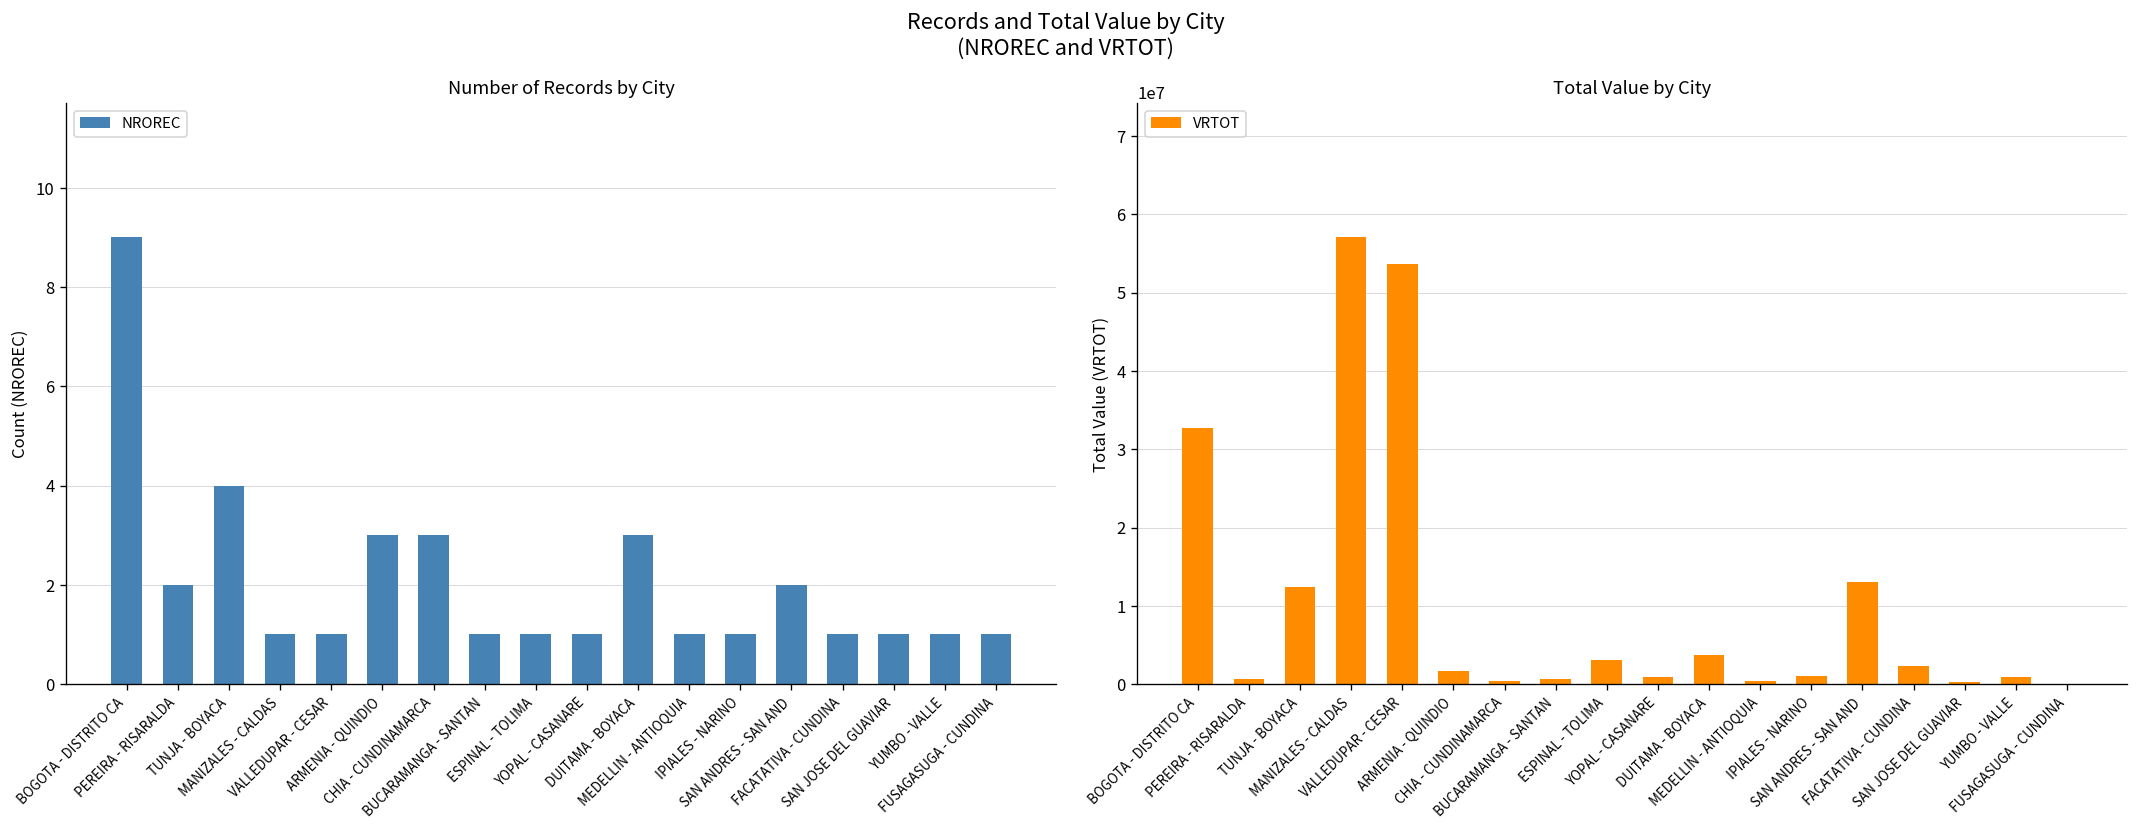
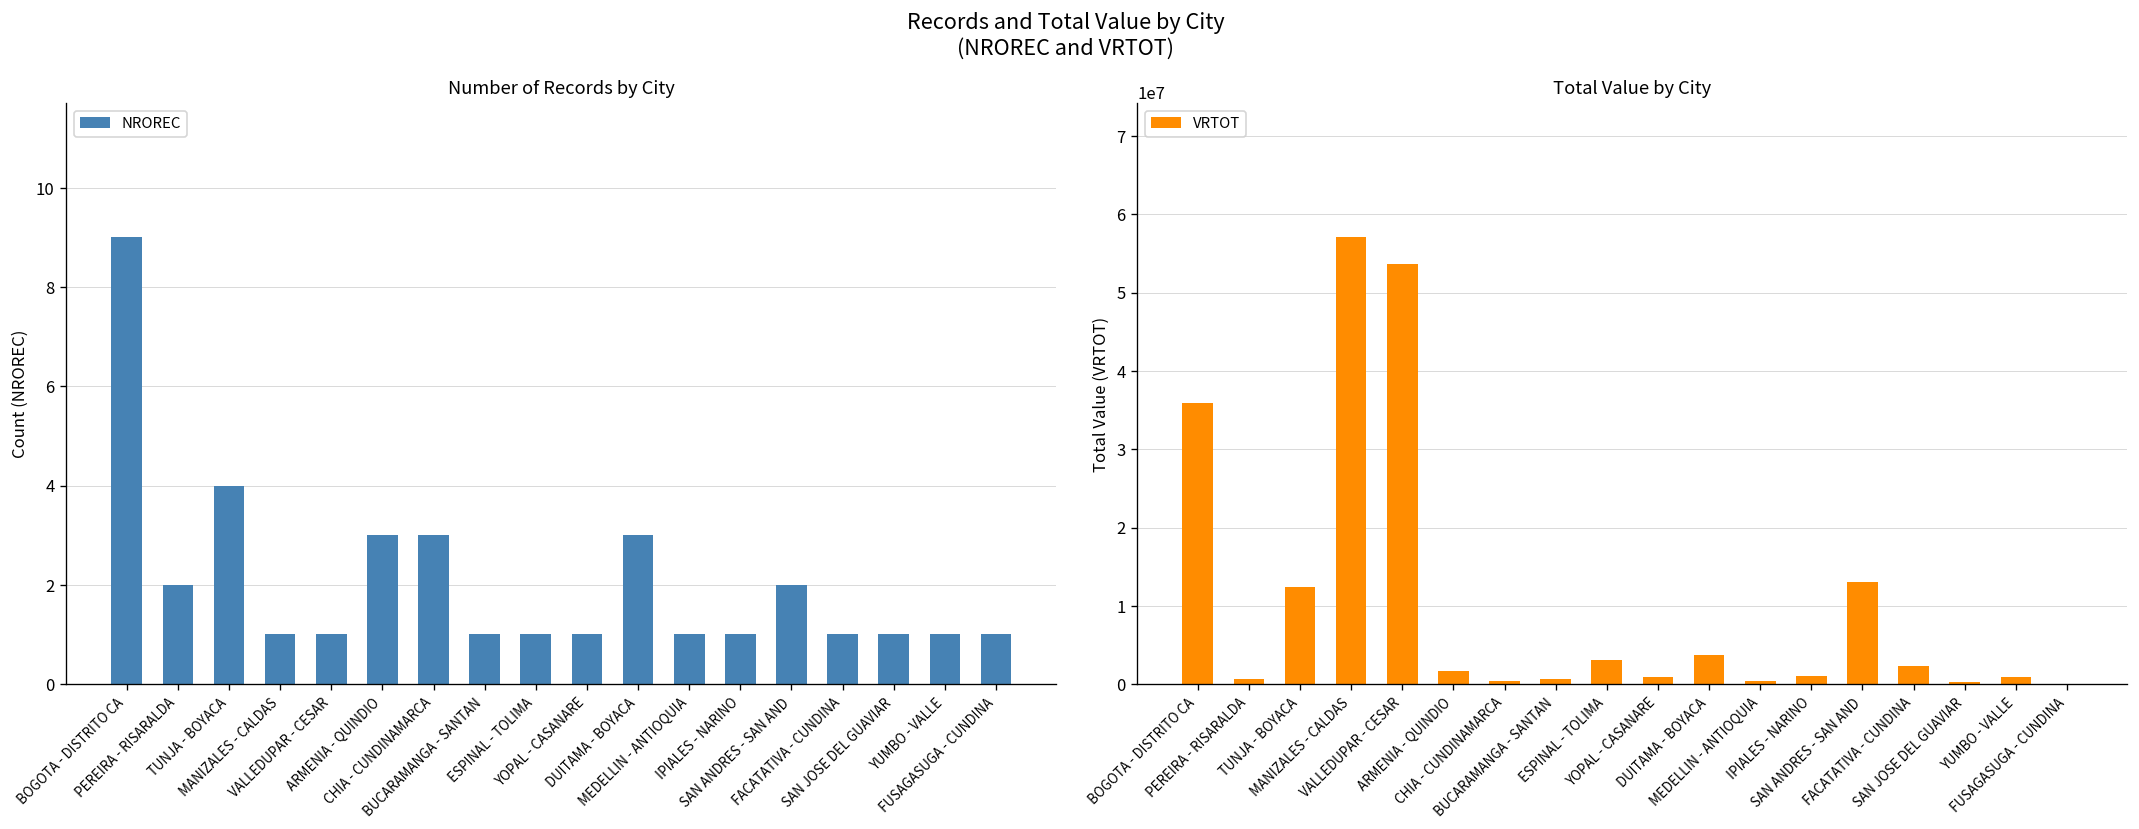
  {
    "Number of Records by City": {
      "BOGOTA - DISTRITO CA": 9.0,
      "PEREIRA - RISARALDA": 2.0,
      "TUNJA - BOYACA": 4.0,
      "MANIZALES - CALDAS": 1.0,
      "VALLEDUPAR - CESAR": 1.0,
      "ARMENIA - QUINDIO": 3.0,
      "CHIA - CUNDINAMARCA": 3.0,
      "BUCARAMANGA - SANTAN": 1.0,
      "ESPINAL - TOLIMA": 1.0,
      "YOPAL - CASANARE": 1.0,
      "DUITAMA - BOYACA": 3.0,
      "MEDELLIN - ANTIOQUIA": 1.0,
      "IPIALES - NARINO": 1.0,
      "SAN ANDRES - SAN AND": 2.0,
      "FACATATIVA - CUNDINA": 1.0,
      "SAN JOSE DEL GUAVIAR": 1.0,
      "YUMBO - VALLE": 1.0,
      "FUSAGASUGA - CUNDINA": 1.0
    },
    "Total Value by City": {
-     "BOGOTA - DISTRITO CA": 33000000,
+     "BOGOTA - DISTRITO CA": 36000000,
      "PEREIRA - RISARALDA": 1000000,
      "TUNJA - BOYACA": 12000000,
      "MANIZALES - CALDAS": 57000000,
      "VALLEDUPAR - CESAR": 54000000,
      "ARMENIA - QUINDIO": 2000000,
      "BUCARAMANGA - SANTAN": 1000000,
      "ESPINAL - TOLIMA": 3000000,
      "YOPAL - CASANARE": 1000000,
      "DUITAMA - BOYACA": 4000000,
      "MEDELLIN - ANTIOQUIA": 0,
      "IPIALES - NARINO": 1000000,
      "SAN ANDRES - SAN AND": 13000000,
      "FACATATIVA - CUNDINA": 2000000,
      "YUMBO - VALLE": 1000000
    }
  }
